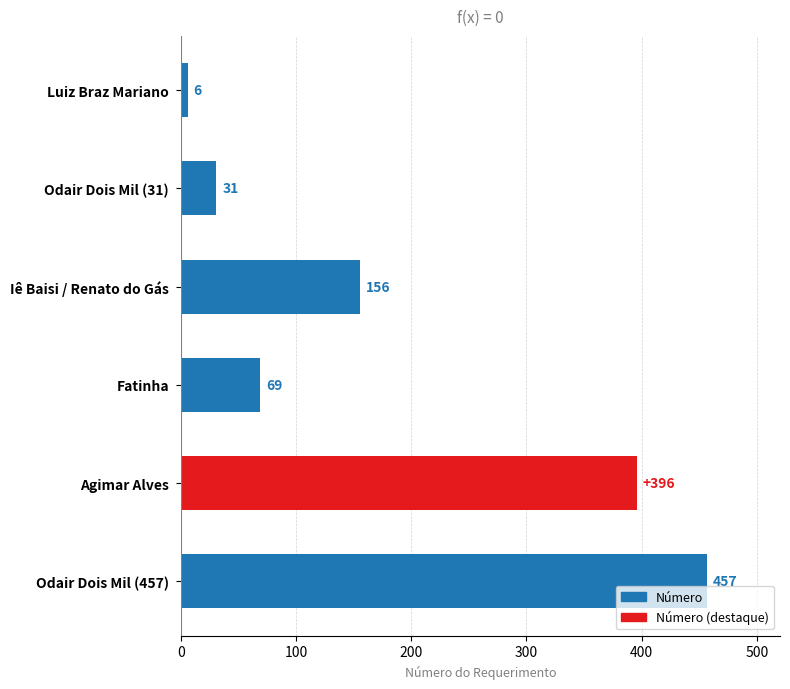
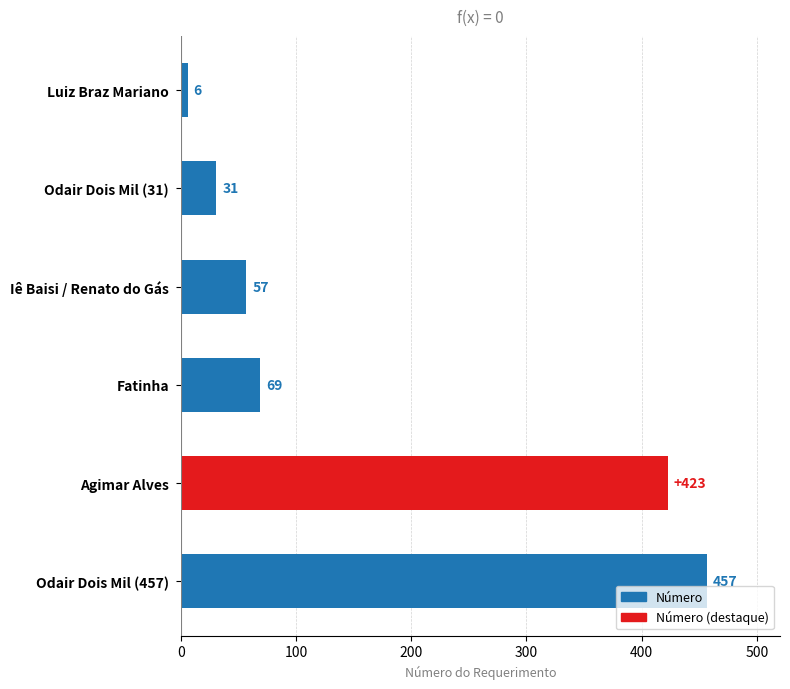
  {
    "Luiz Braz Mariano": "6",
    "Odair Dois Mil (31)": "31",
-   "Iê Baisi / Renato do Gás": "156",
+   "Iê Baisi / Renato do Gás": "57",
    "Fatinha": "69",
-   "Agimar Alves": "+396"
+   "Agimar Alves": "+423"
  }
